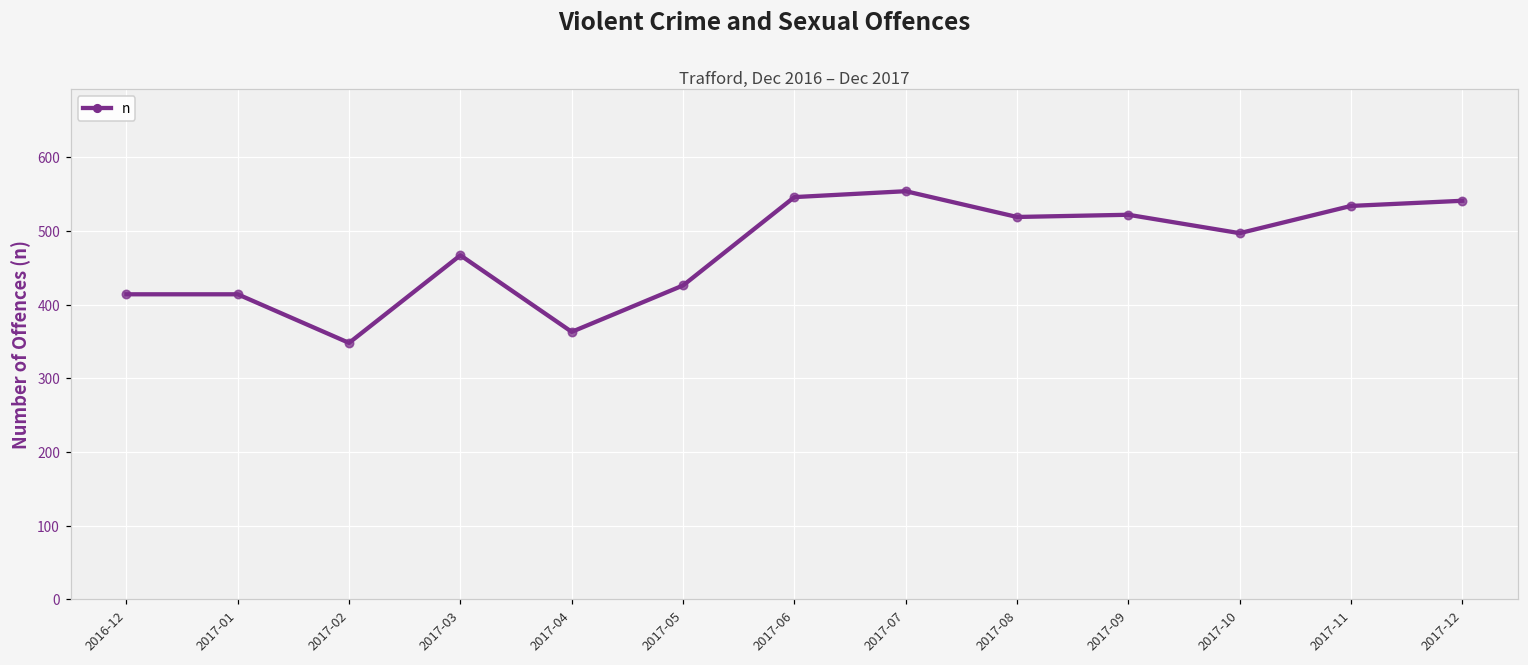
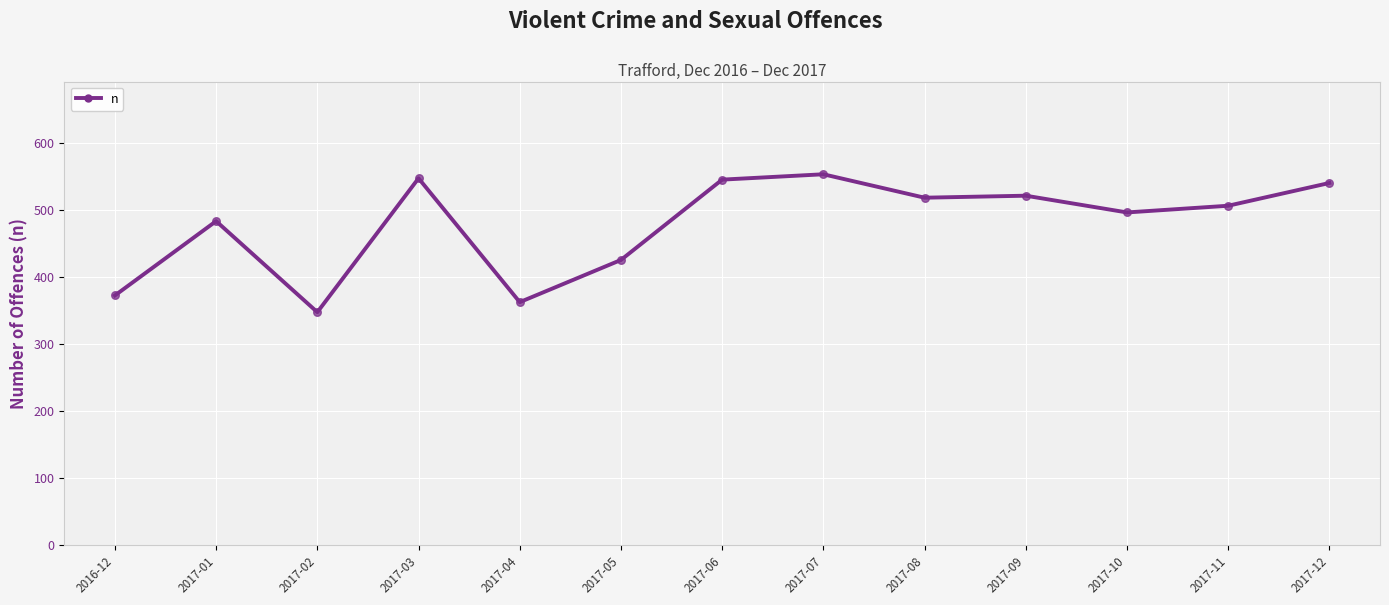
  {
-   "2016-12": 410,
-   "2017-01": 410,
+   "2016-12": 370,
+   "2017-01": 480,
    "2017-02": 350,
-   "2017-03": 470,
+   "2017-03": 550,
    "2017-04": 360,
    "2017-05": 430,
    "2017-06": 550,
    "2017-07": 550,
    "2017-08": 520,
    "2017-09": 520,
    "2017-10": 500,
-   "2017-11": 530,
+   "2017-11": 510,
    "2017-12": 540
  }
